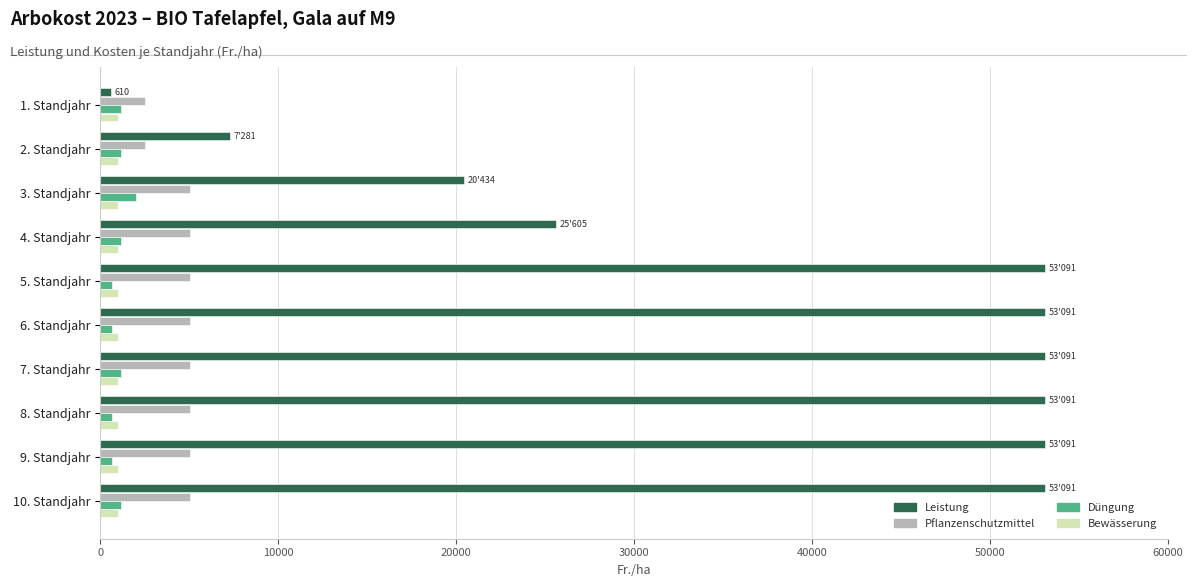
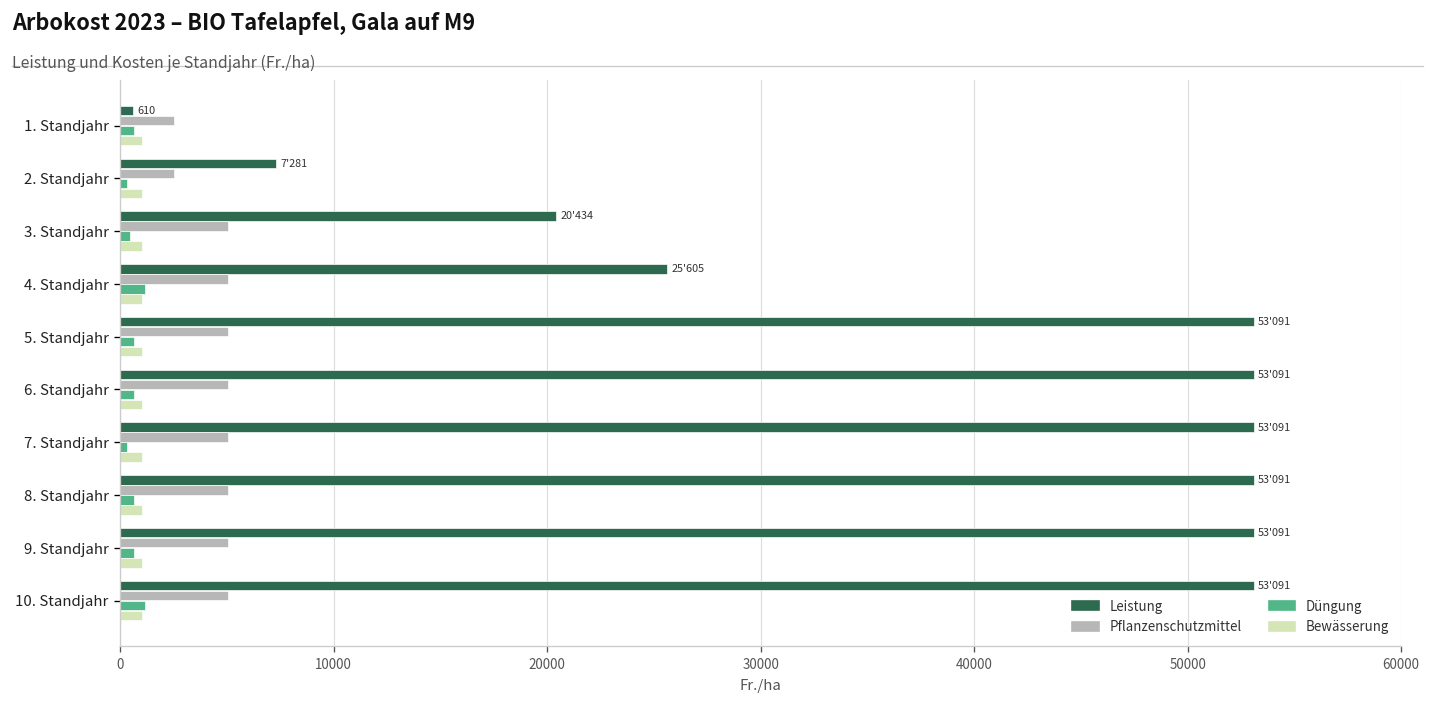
  {
    "Leistung": {
      "1. Standjahr": 610
    },
    "Düngung": {
-     "1. Standjahr": 1200,
-     "2. Standjahr": 1200,
-     "3. Standjahr": 2000,
+     "1. Standjahr": 700,
+     "2. Standjahr": 300,
+     "3. Standjahr": 500,
      "4. Standjahr": 1200,
      "5. Standjahr": 700,
      "6. Standjahr": 700,
-     "7. Standjahr": 1200,
+     "7. Standjahr": 300,
      "8. Standjahr": 700,
      "9. Standjahr": 700,
      "10. Standjahr": 1200
    }
  }
